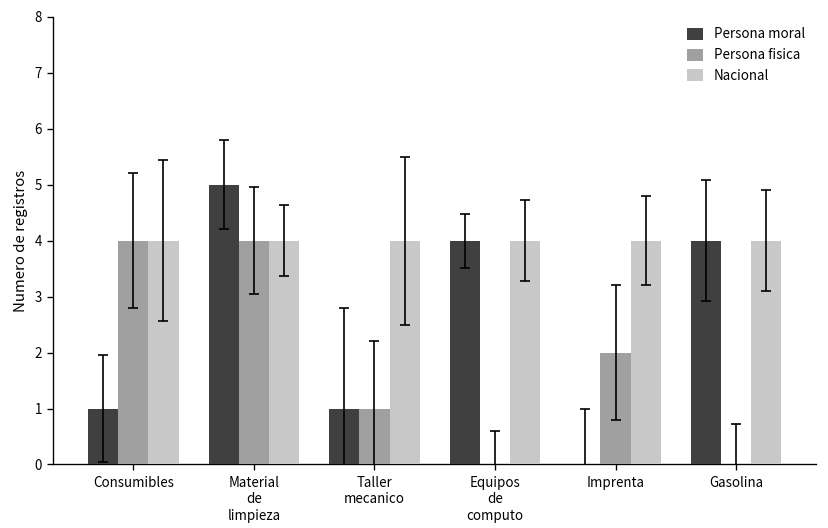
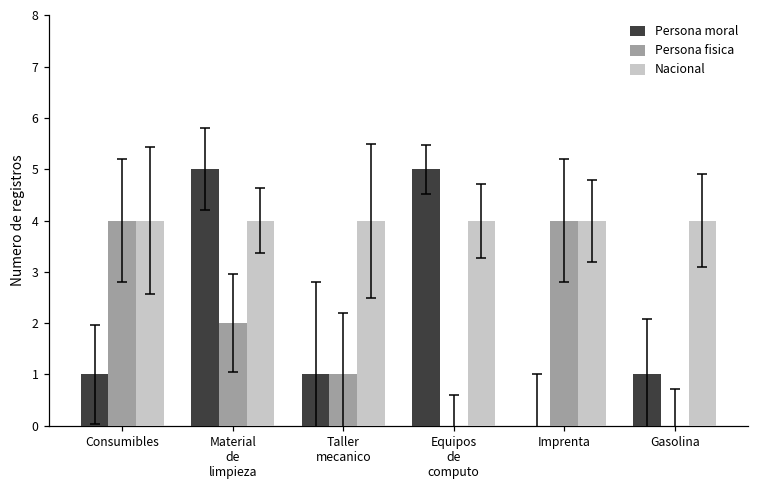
  {
    "Persona moral": {
      "Consumibles": 1,
      "Material de limpieza": 5,
      "Taller mecanico": 1,
-     "Equipos de computo": 4,
+     "Equipos de computo": 5,
      "Imprenta": 0,
-     "Gasolina": 4
+     "Gasolina": 1
    },
    "Persona fisica": {
      "Consumibles": 4,
-     "Material de limpieza": 4,
+     "Material de limpieza": 2,
      "Taller mecanico": 1,
      "Equipos de computo": 0,
-     "Imprenta": 2,
+     "Imprenta": 4,
      "Gasolina": 0
    },
    "Nacional": {
      "Consumibles": 4,
      "Material de limpieza": 4,
      "Taller mecanico": 4,
      "Equipos de computo": 4,
      "Imprenta": 4,
      "Gasolina": 4
    }
  }
